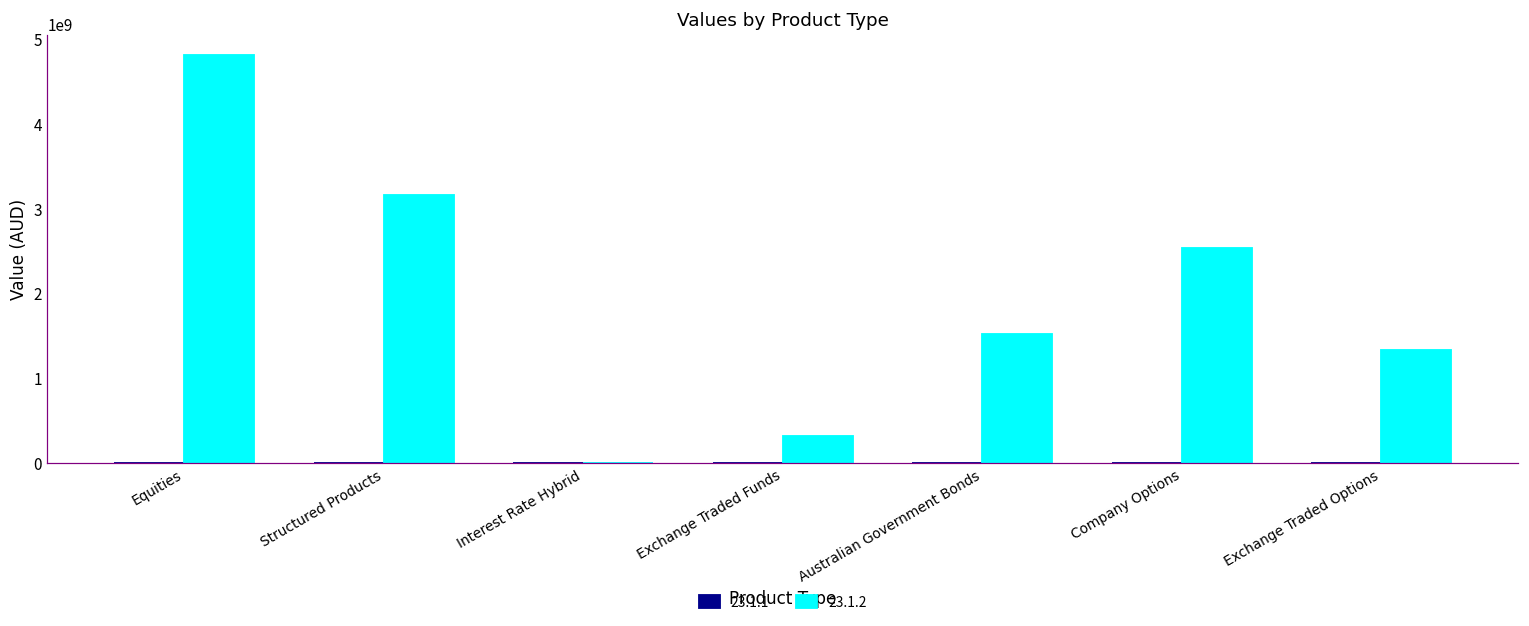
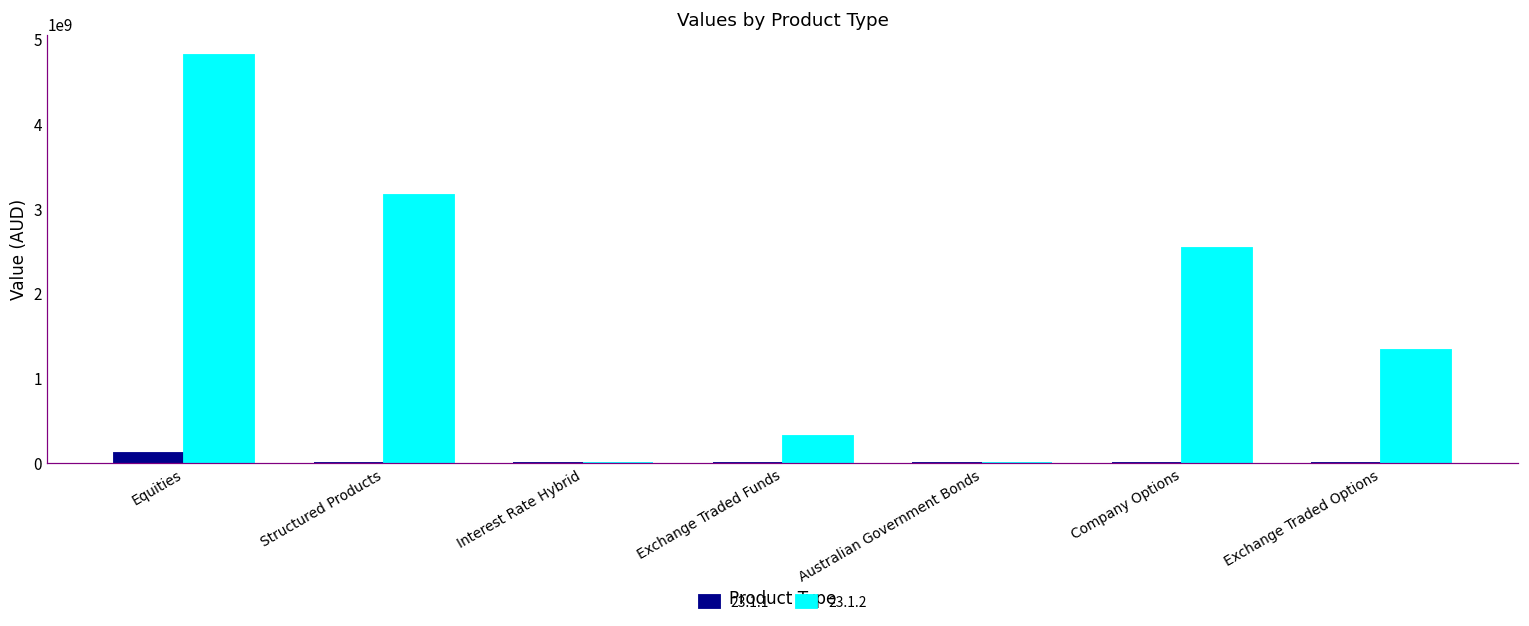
  {
    "23.1.1": {
-     "Equities": 0
+     "Equities": 100000000
    },
    "23.1.2": {
      "Equities": 4800000000,
      "Structured Products": 3200000000,
      "Exchange Traded Funds": 300000000,
-     "Australian Government Bonds": 1500000000,
+     "Australian Government Bonds": 0,
      "Company Options": 2500000000,
      "Exchange Traded Options": 1300000000
    }
  }
